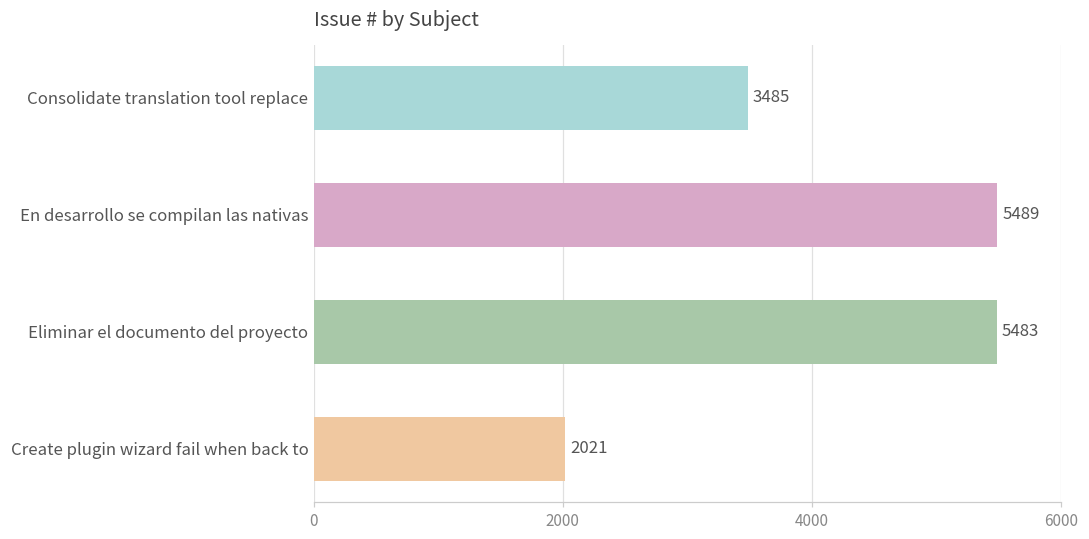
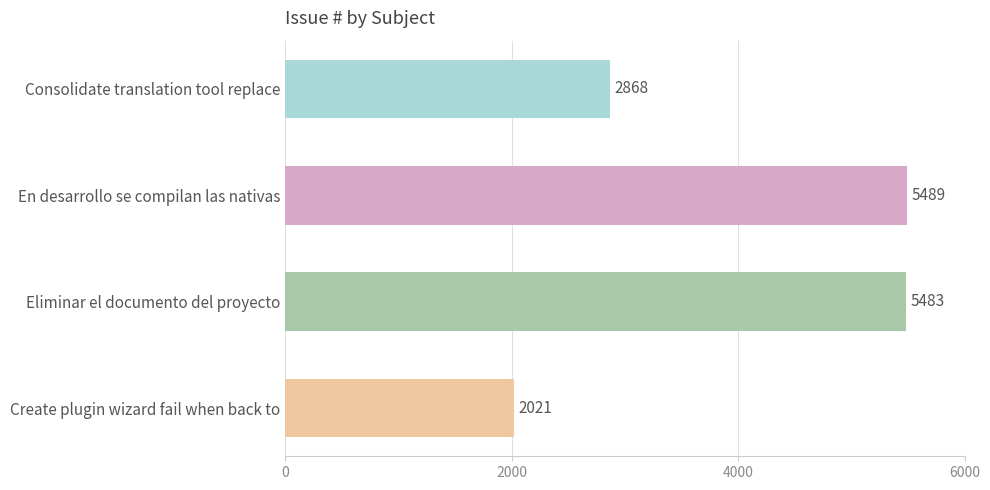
  {
-   "Consolidate translation tool replace": 3485,
+   "Consolidate translation tool replace": 2868,
    "En desarrollo se compilan las nativas": 5489,
    "Eliminar el documento del proyecto": 5483,
    "Create plugin wizard fail when back to": 2021
  }
